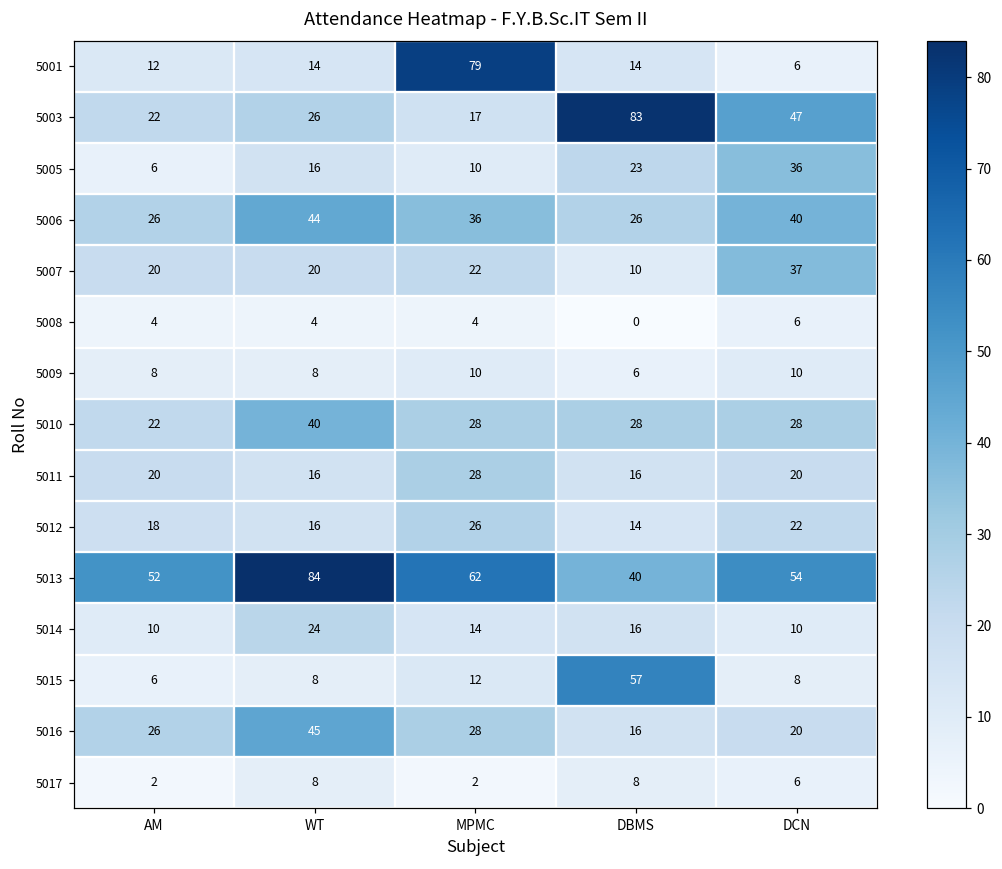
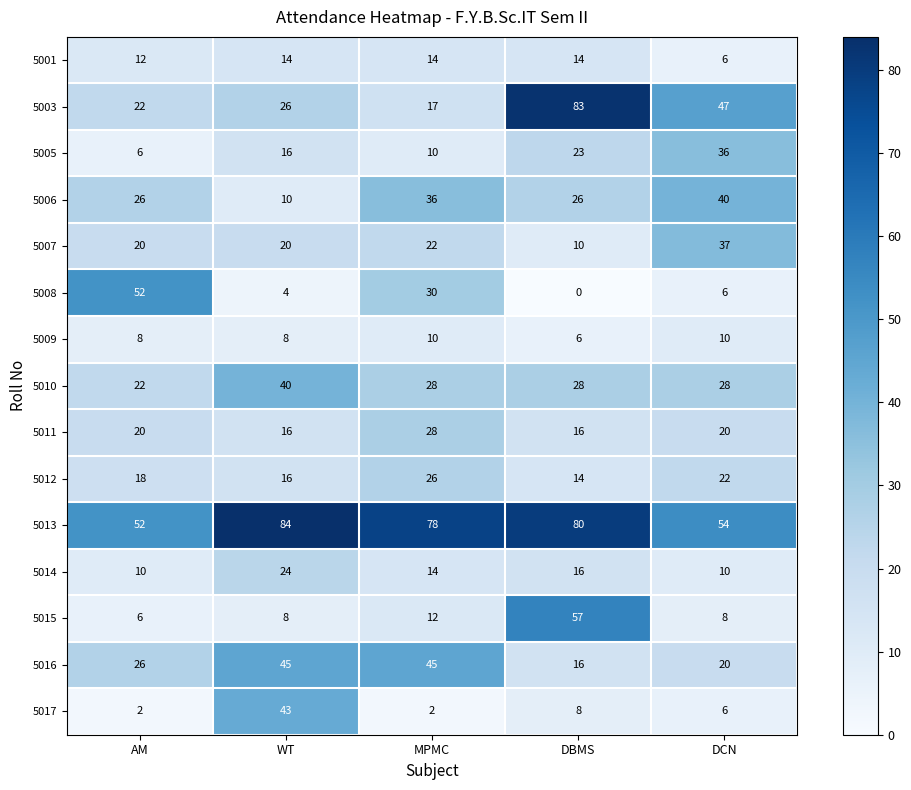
  {
    "5001": {
      "AM": 12,
      "WT": 14,
-     "MPMC": 79,
+     "MPMC": 14,
      "DBMS": 14,
      "DCN": 6
    },
    "5003": {
      "AM": 22,
      "WT": 26,
      "MPMC": 17,
      "DBMS": 83,
      "DCN": 47
    },
    "5005": {
      "AM": 6,
      "WT": 16,
      "MPMC": 10,
      "DBMS": 23,
      "DCN": 36
    },
    "5006": {
      "AM": 26,
-     "WT": 44,
+     "WT": 10,
      "MPMC": 36,
      "DBMS": 26,
      "DCN": 40
    },
    "5007": {
      "AM": 20,
      "WT": 20,
      "MPMC": 22,
      "DBMS": 10,
      "DCN": 37
    },
    "5008": {
-     "AM": 4,
+     "AM": 52,
      "WT": 4,
-     "MPMC": 4,
+     "MPMC": 30,
      "DBMS": 0,
      "DCN": 6
    },
    "5009": {
      "AM": 8,
      "WT": 8,
      "MPMC": 10,
      "DBMS": 6,
      "DCN": 10
    },
    "5010": {
      "AM": 22,
      "WT": 40,
      "MPMC": 28,
      "DBMS": 28,
      "DCN": 28
    },
    "5011": {
      "AM": 20,
      "WT": 16,
      "MPMC": 28,
      "DBMS": 16,
      "DCN": 20
    },
    "5012": {
      "AM": 18,
      "WT": 16,
      "MPMC": 26,
      "DBMS": 14,
      "DCN": 22
    },
    "5013": {
      "AM": 52,
      "WT": 84,
-     "MPMC": 62,
-     "DBMS": 40,
+     "MPMC": 78,
+     "DBMS": 80,
      "DCN": 54
    },
    "5014": {
      "AM": 10,
      "WT": 24,
      "MPMC": 14,
      "DBMS": 16,
      "DCN": 10
    },
    "5015": {
      "AM": 6,
      "WT": 8,
      "MPMC": 12,
      "DBMS": 57,
      "DCN": 8
    },
    "5016": {
      "AM": 26,
      "WT": 45,
-     "MPMC": 28,
+     "MPMC": 45,
      "DBMS": 16,
      "DCN": 20
    },
    "5017": {
      "AM": 2,
-     "WT": 8,
+     "WT": 43,
      "MPMC": 2,
      "DBMS": 8,
      "DCN": 6
    }
  }
